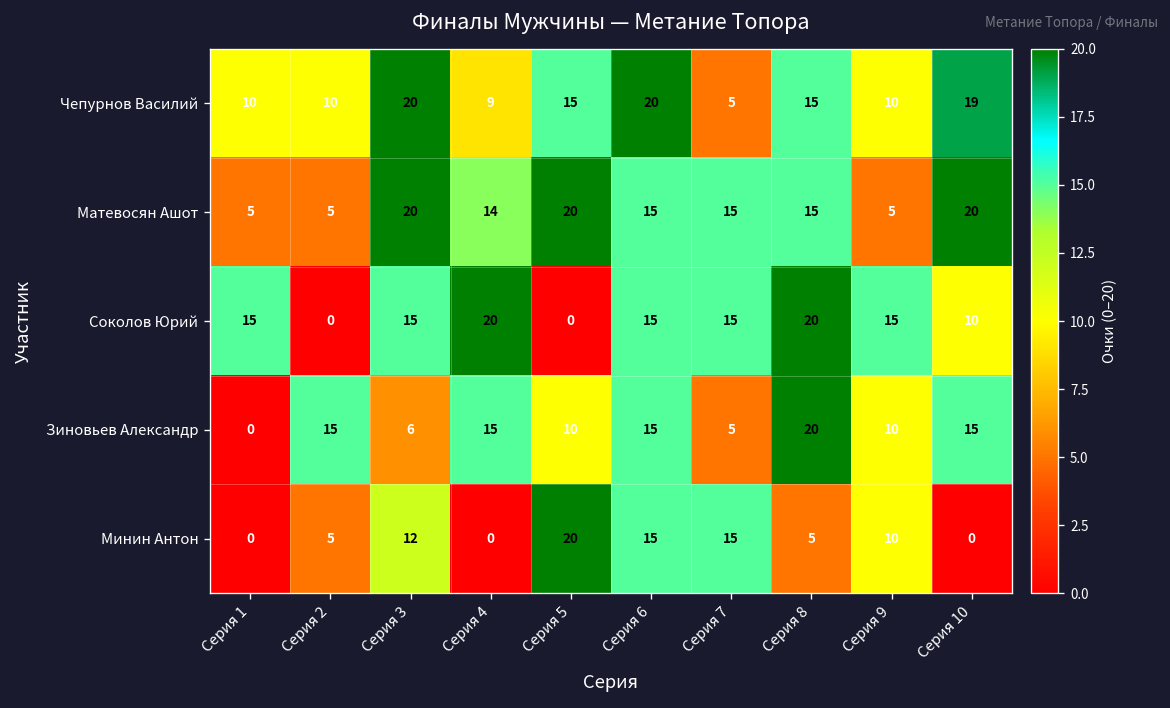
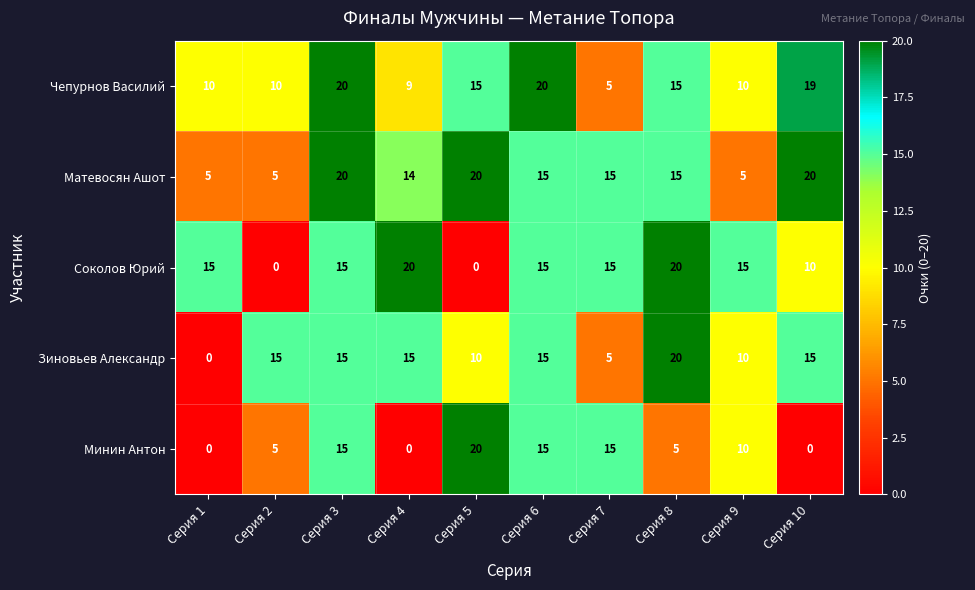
  {
    "Чепурнов Василий": {
      "Серия 1": 10,
      "Серия 2": 10,
      "Серия 3": 20,
      "Серия 4": 9,
      "Серия 5": 15,
      "Серия 6": 20,
      "Серия 7": 5,
      "Серия 8": 15,
      "Серия 9": 10,
      "Серия 10": 19
    },
    "Матевосян Ашот": {
      "Серия 1": 5,
      "Серия 2": 5,
      "Серия 3": 20,
      "Серия 4": 14,
      "Серия 5": 20,
      "Серия 6": 15,
      "Серия 7": 15,
      "Серия 8": 15,
      "Серия 9": 5,
      "Серия 10": 20
    },
    "Соколов Юрий": {
      "Серия 1": 15,
      "Серия 2": 0,
      "Серия 3": 15,
      "Серия 4": 20,
      "Серия 5": 0,
      "Серия 6": 15,
      "Серия 7": 15,
      "Серия 8": 20,
      "Серия 9": 15,
      "Серия 10": 10
    },
    "Зиновьев Александр": {
      "Серия 1": 0,
      "Серия 2": 15,
-     "Серия 3": 6,
+     "Серия 3": 15,
      "Серия 4": 15,
      "Серия 5": 10,
      "Серия 6": 15,
      "Серия 7": 5,
      "Серия 8": 20,
      "Серия 9": 10,
      "Серия 10": 15
    },
    "Минин Антон": {
      "Серия 1": 0,
      "Серия 2": 5,
-     "Серия 3": 12,
+     "Серия 3": 15,
      "Серия 4": 0,
      "Серия 5": 20,
      "Серия 6": 15,
      "Серия 7": 15,
      "Серия 8": 5,
      "Серия 9": 10,
      "Серия 10": 0
    }
  }
